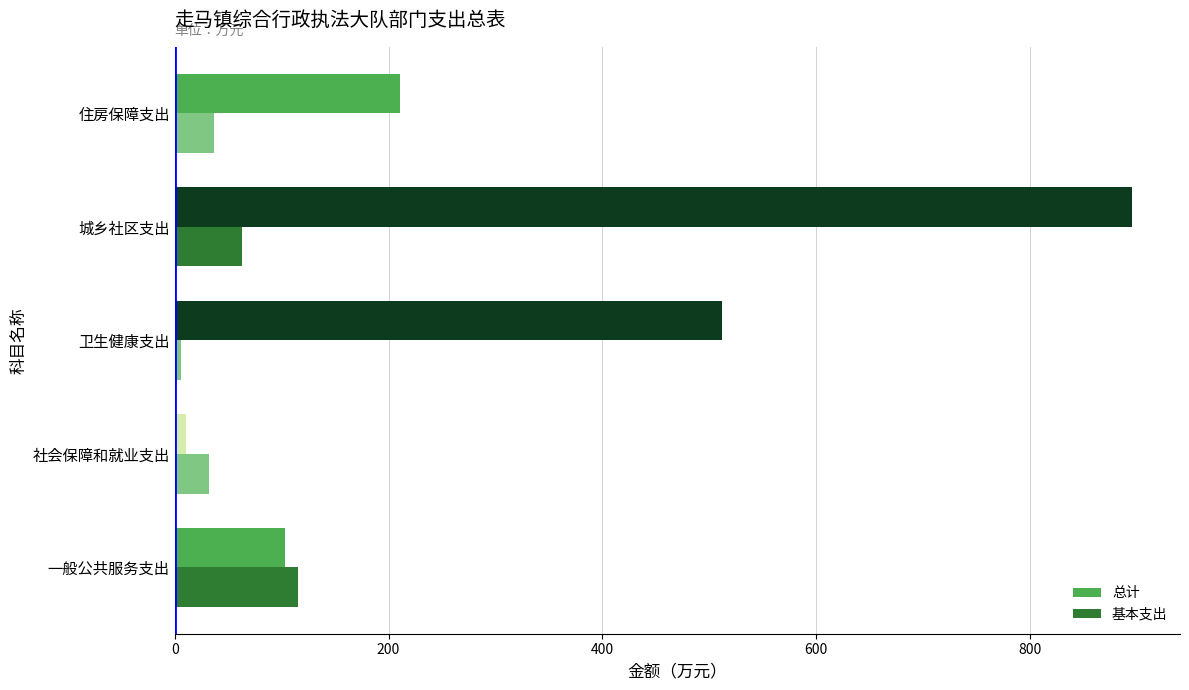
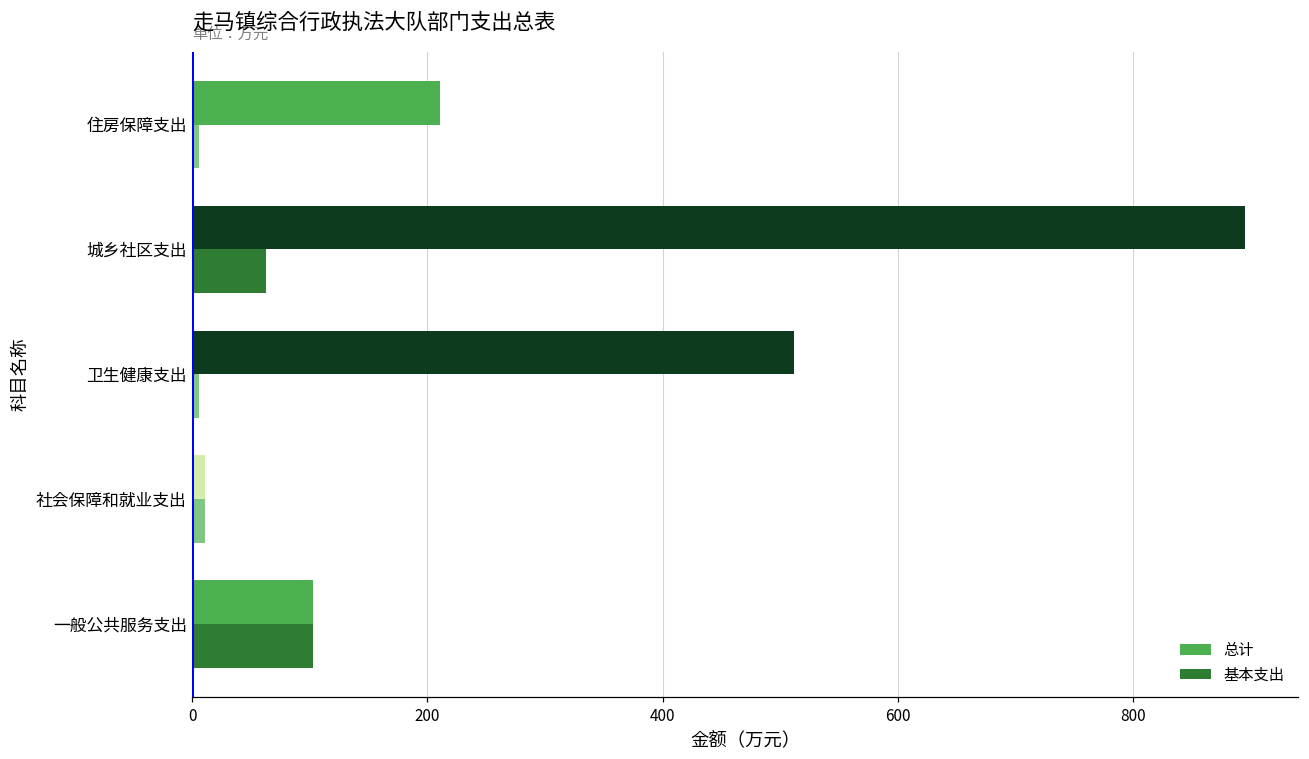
  {
    "总计": {
      "住房保障支出": 211,
      "城乡社区支出": 895,
      "卫生健康支出": 512,
      "社会保障和就业支出": 11,
      "一般公共服务支出": 103
    },
    "基本支出": {
-     "住房保障支出": 37,
+     "住房保障支出": 5,
      "城乡社区支出": 63,
      "卫生健康支出": 6,
-     "社会保障和就业支出": 32,
-     "一般公共服务支出": 115
+     "社会保障和就业支出": 11,
+     "一般公共服务支出": 103
    }
  }
